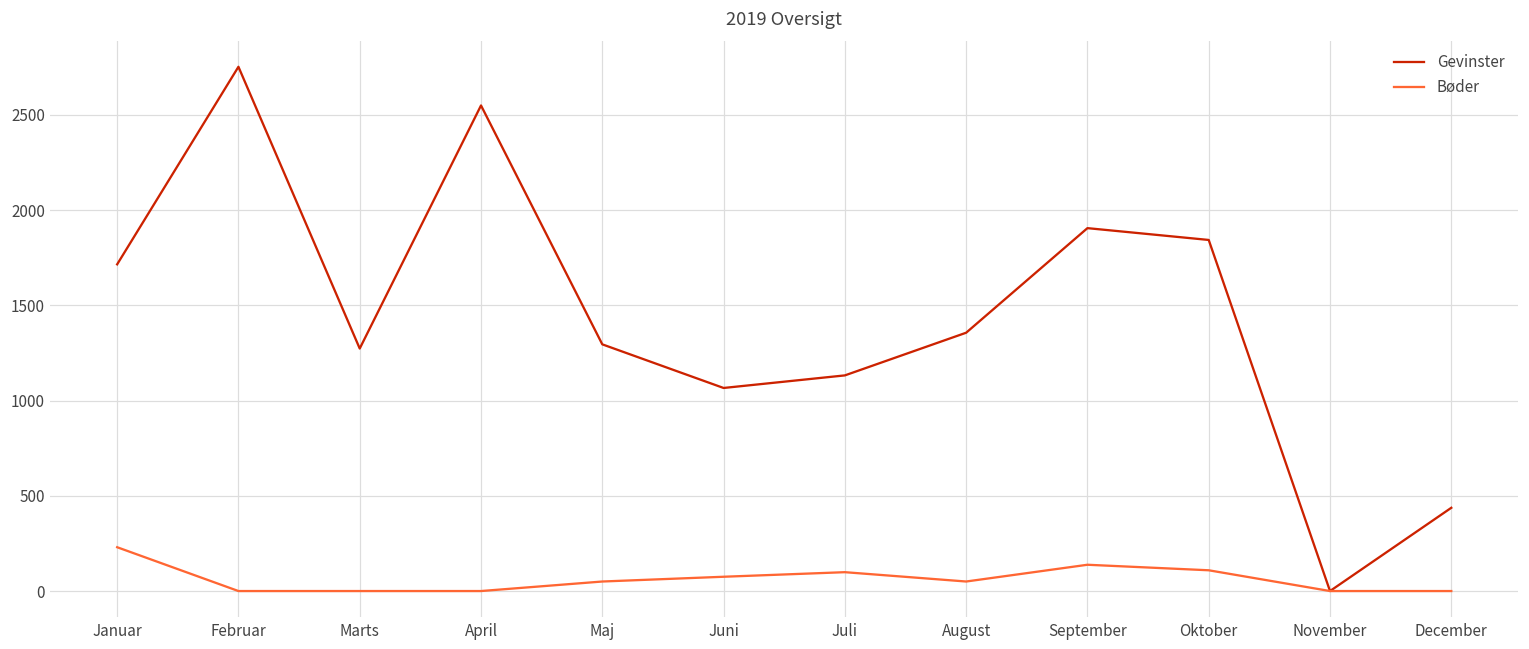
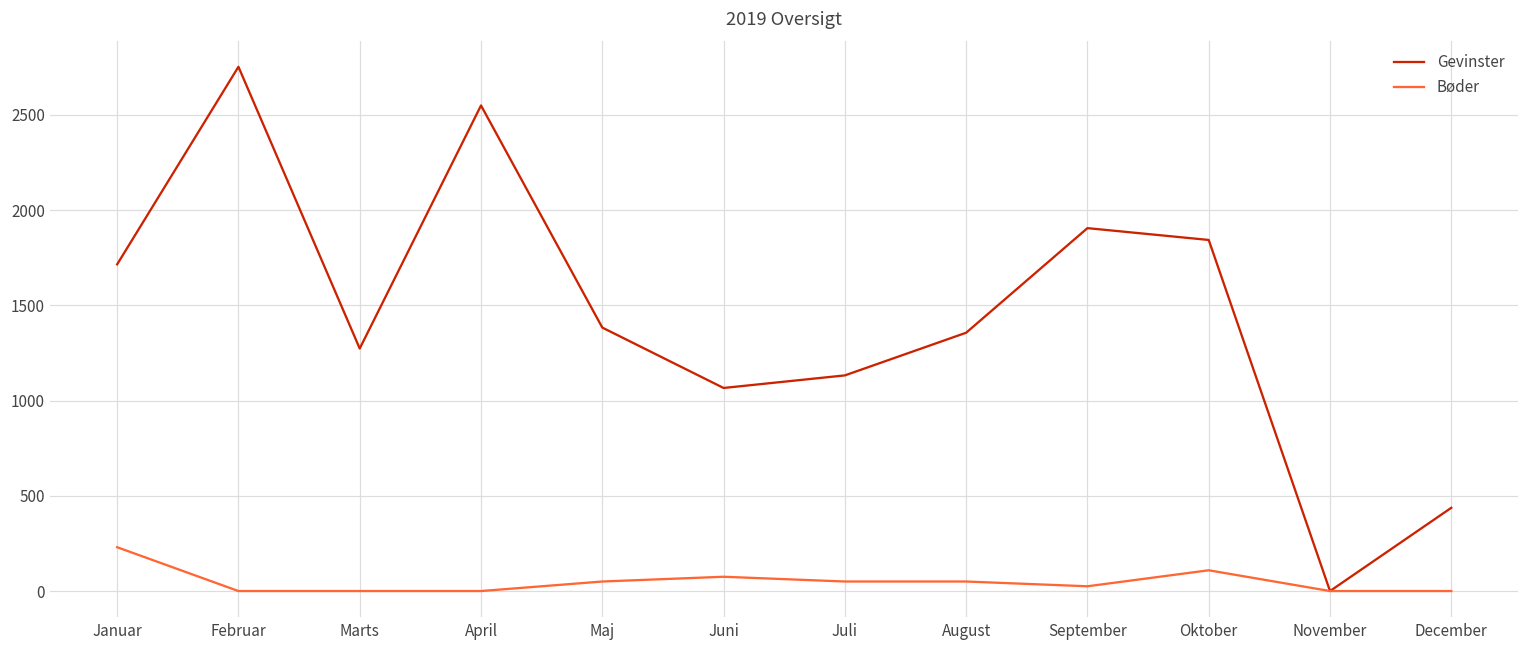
  {
    "Gevinster": {
      "Januar": 1720,
      "Februar": 2750,
      "Marts": 1270,
      "April": 2550,
-     "Maj": 1300,
+     "Maj": 1380,
      "Juni": 1070,
      "Juli": 1130,
      "August": 1360,
      "September": 1910,
      "Oktober": 1840,
      "December": 440
    },
    "Bøder": {
      "Januar": 230,
      "Februar": 0,
      "Marts": 0,
      "April": 0,
      "Maj": 50,
      "Juni": 80,
-     "Juli": 100,
+     "Juli": 50,
      "August": 50,
-     "September": 140,
+     "September": 30,
      "Oktober": 110,
      "December": 0
    }
  }
